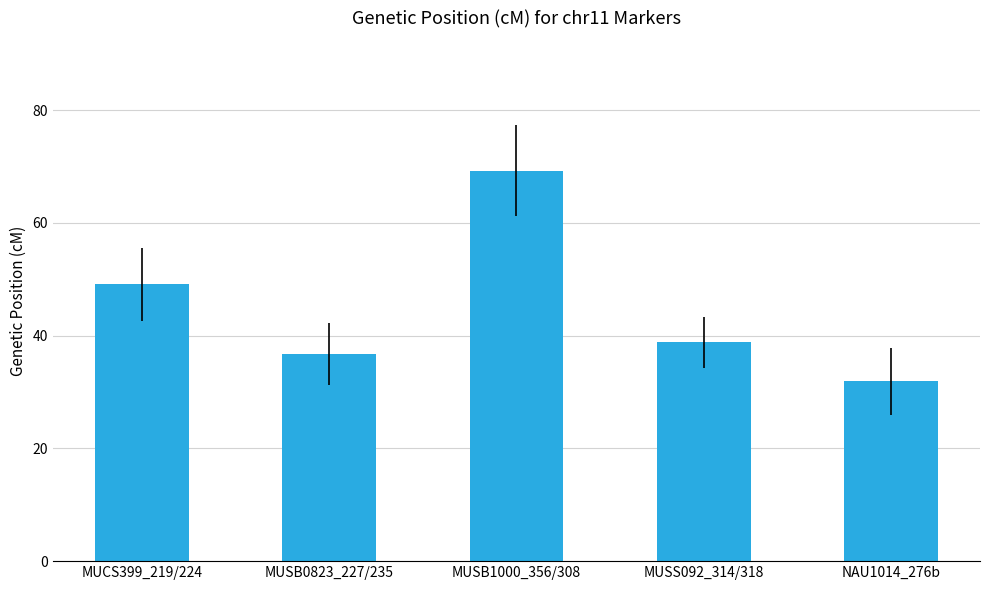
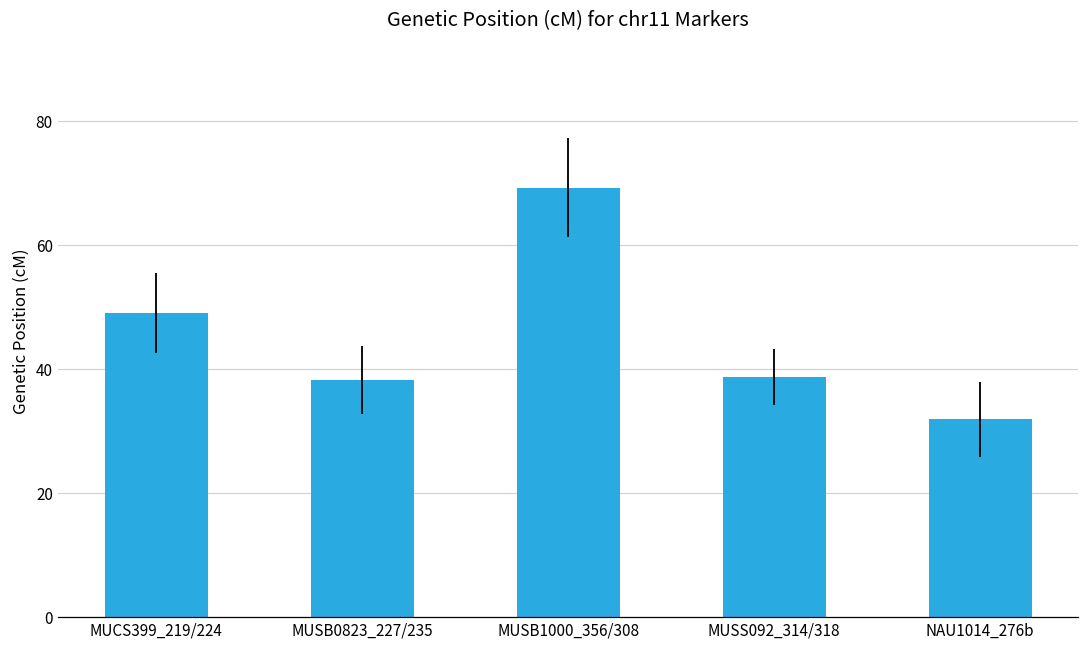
  {
    "MUCS399_219/224": 49,
-   "MUSB0823_227/235": 37,
+   "MUSB0823_227/235": 38,
    "MUSB1000_356/308": 69,
    "MUSS092_314/318": 39,
    "NAU1014_276b": 32
  }
